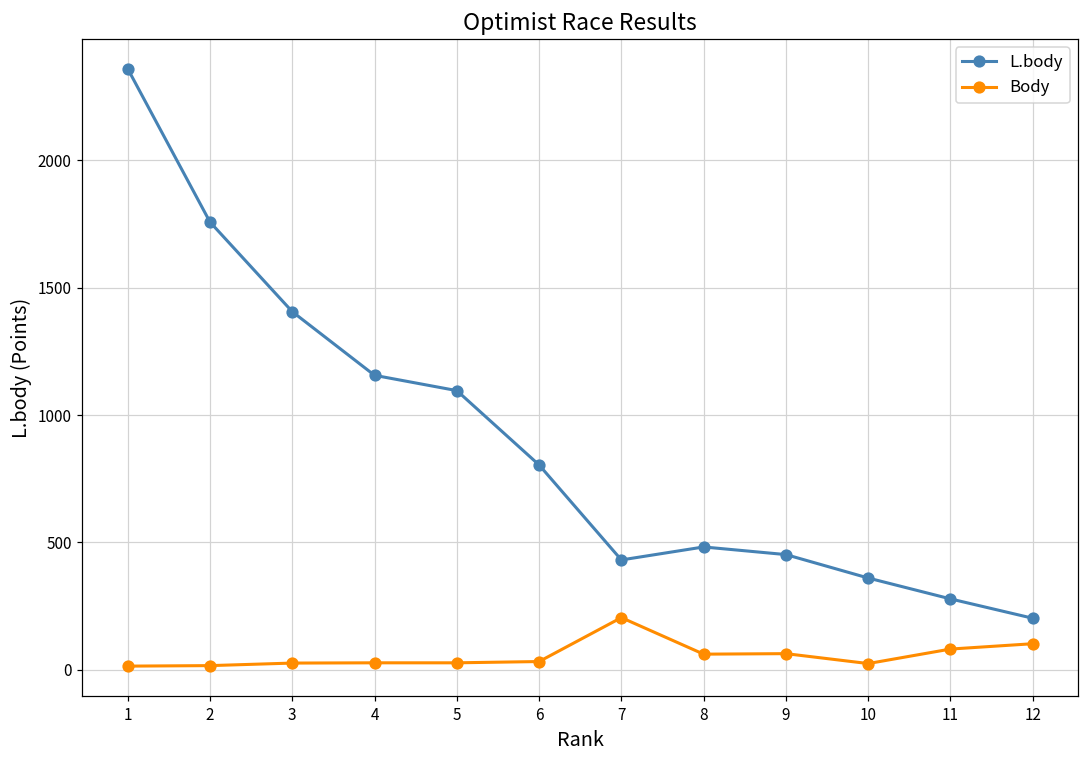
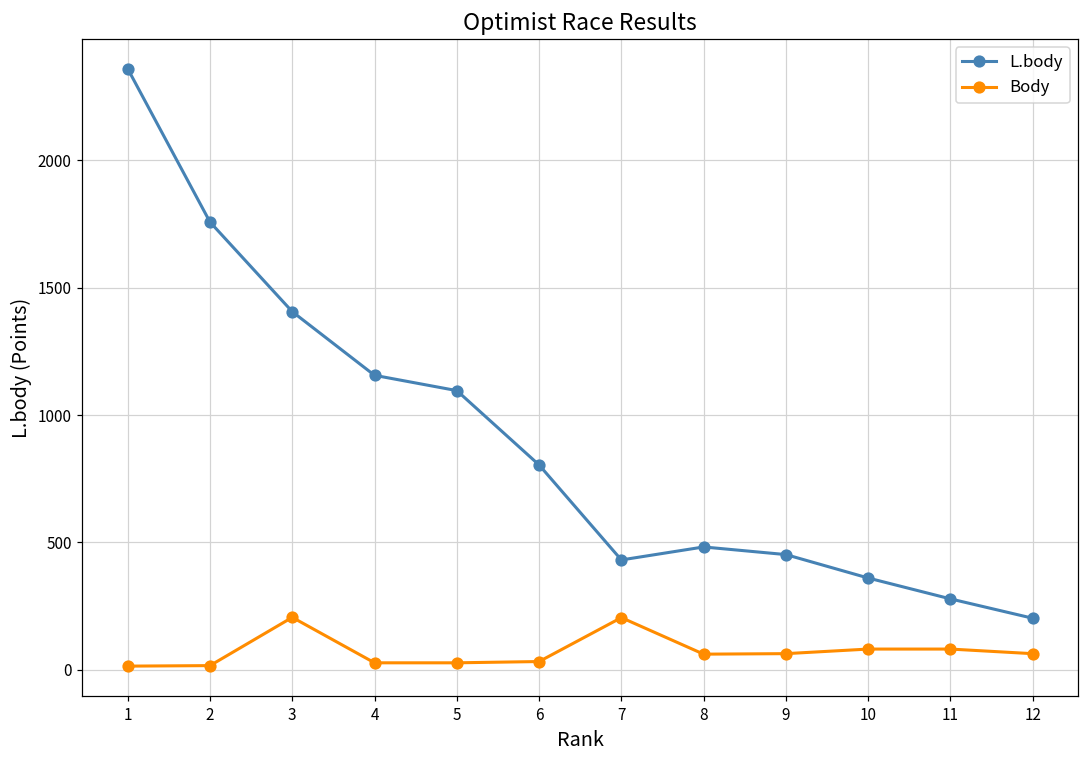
  {
    "L.body": {
      "1": 2360,
      "2": 1760,
      "3": 1410,
      "4": 1160,
      "5": 1100,
      "6": 800,
      "7": 430,
      "8": 480,
      "9": 450,
      "10": 360,
      "11": 280,
      "12": 200
    },
    "Body": {
      "1": 10,
      "2": 20,
-     "3": 30,
+     "3": 210,
      "4": 30,
      "5": 30,
      "6": 30,
      "7": 200,
      "8": 60,
      "9": 60,
-     "10": 20,
+     "10": 80,
      "11": 80,
-     "12": 100
+     "12": 60
    }
  }
